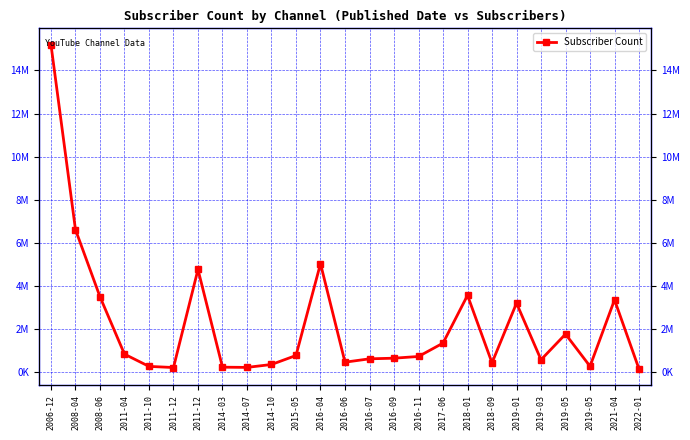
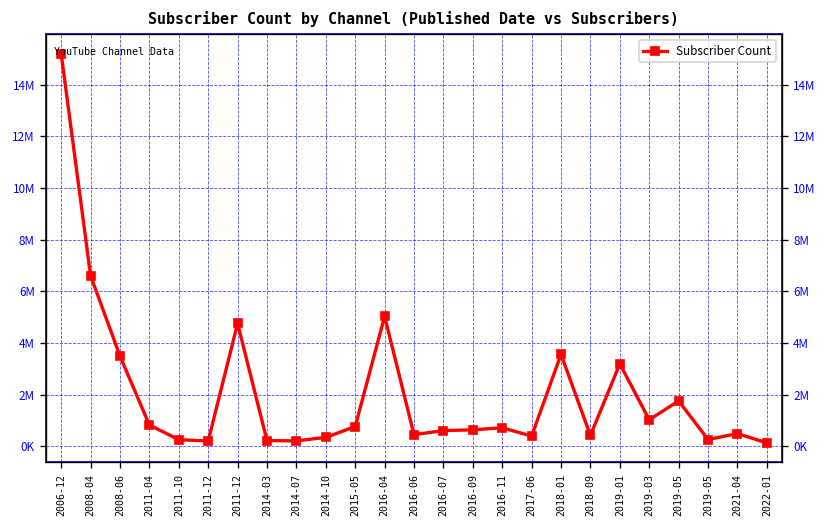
  {
    "2006-12": 15200000,
    "2008-04": 6600000,
    "2008-06": 3500000,
    "2011-04": 800000,
    "2011-10": 300000,
    "2014-03": 200000,
    "2014-07": 200000,
    "2014-10": 300000,
    "2015-05": 800000,
    "2016-04": 5000000,
    "2016-06": 500000,
    "2016-07": 600000,
    "2016-09": 600000,
    "2016-11": 700000,
-   "2017-06": 1300000,
+   "2017-06": 400000,
    "2018-01": 3600000,
    "2018-09": 400000,
    "2019-01": 3200000,
-   "2019-03": 600000,
-   "2021-04": 3400000,
+   "2019-03": 1000000,
+   "2021-04": 500000,
    "2022-01": 100000
  }
